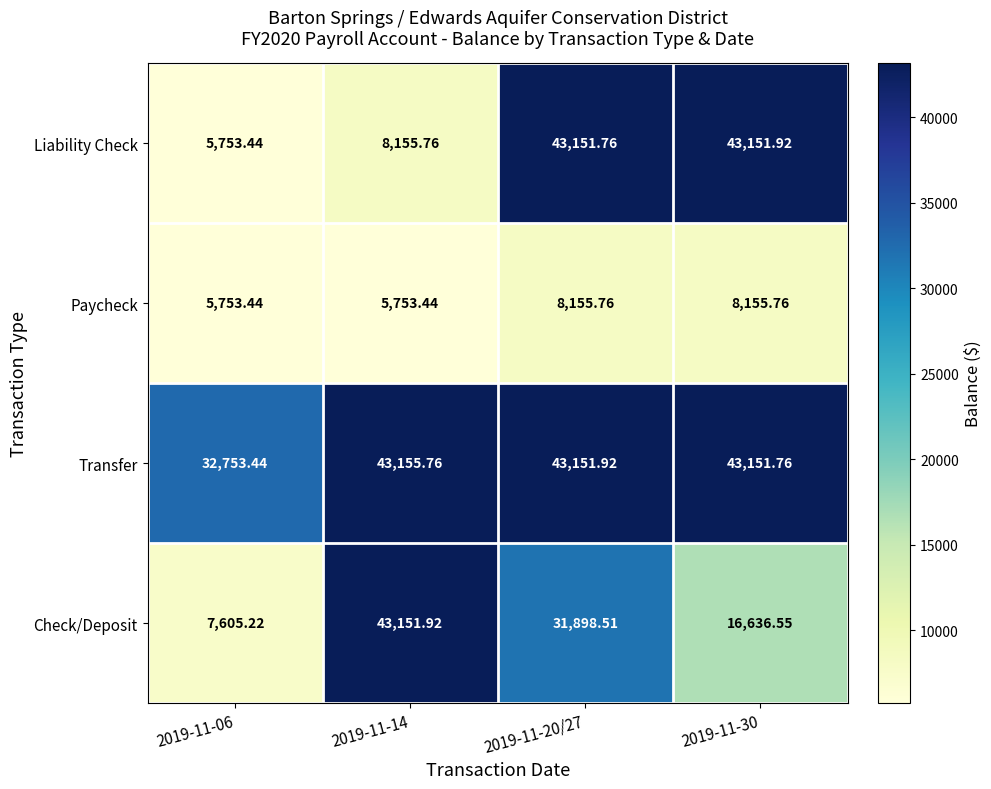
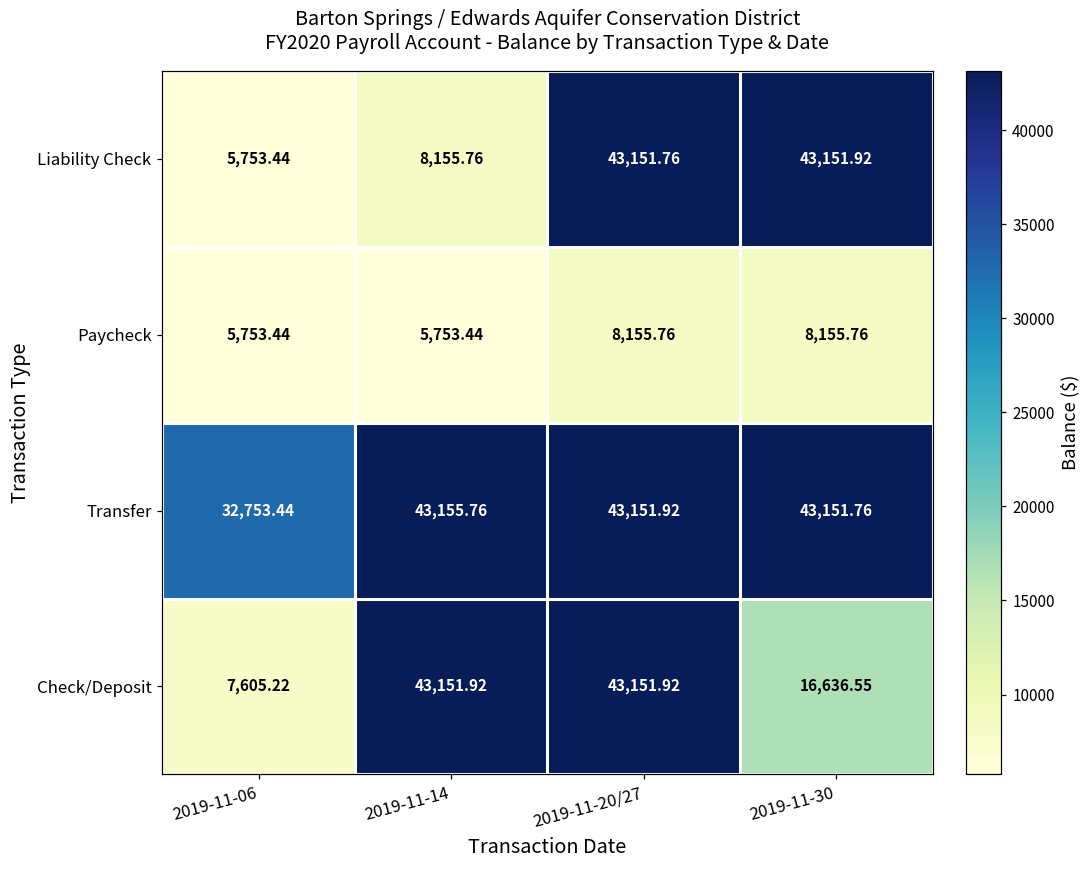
  {
    "Liability Check": {
      "2019-11-06": "5,753.44",
      "2019-11-14": "8,155.76",
      "2019-11-20/27": "43,151.76",
      "2019-11-30": "43,151.92"
    },
    "Paycheck": {
      "2019-11-06": "5,753.44",
      "2019-11-14": "5,753.44",
      "2019-11-20/27": "8,155.76",
      "2019-11-30": "8,155.76"
    },
    "Transfer": {
      "2019-11-06": "32,753.44",
      "2019-11-14": "43,155.76",
      "2019-11-20/27": "43,151.92",
      "2019-11-30": "43,151.76"
    },
    "Check/Deposit": {
      "2019-11-06": "7,605.22",
      "2019-11-14": "43,151.92",
-     "2019-11-20/27": "31,898.51",
+     "2019-11-20/27": "43,151.92",
      "2019-11-30": "16,636.55"
    }
  }
